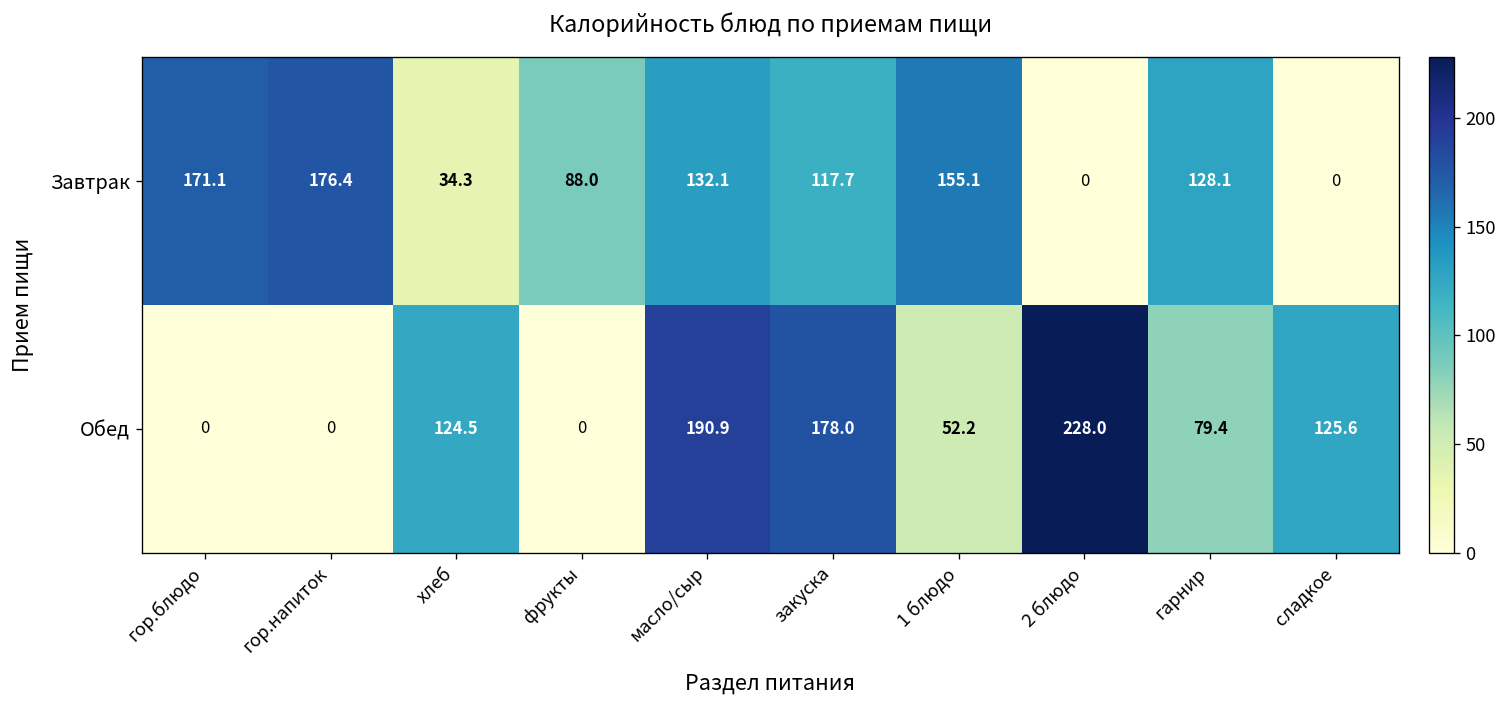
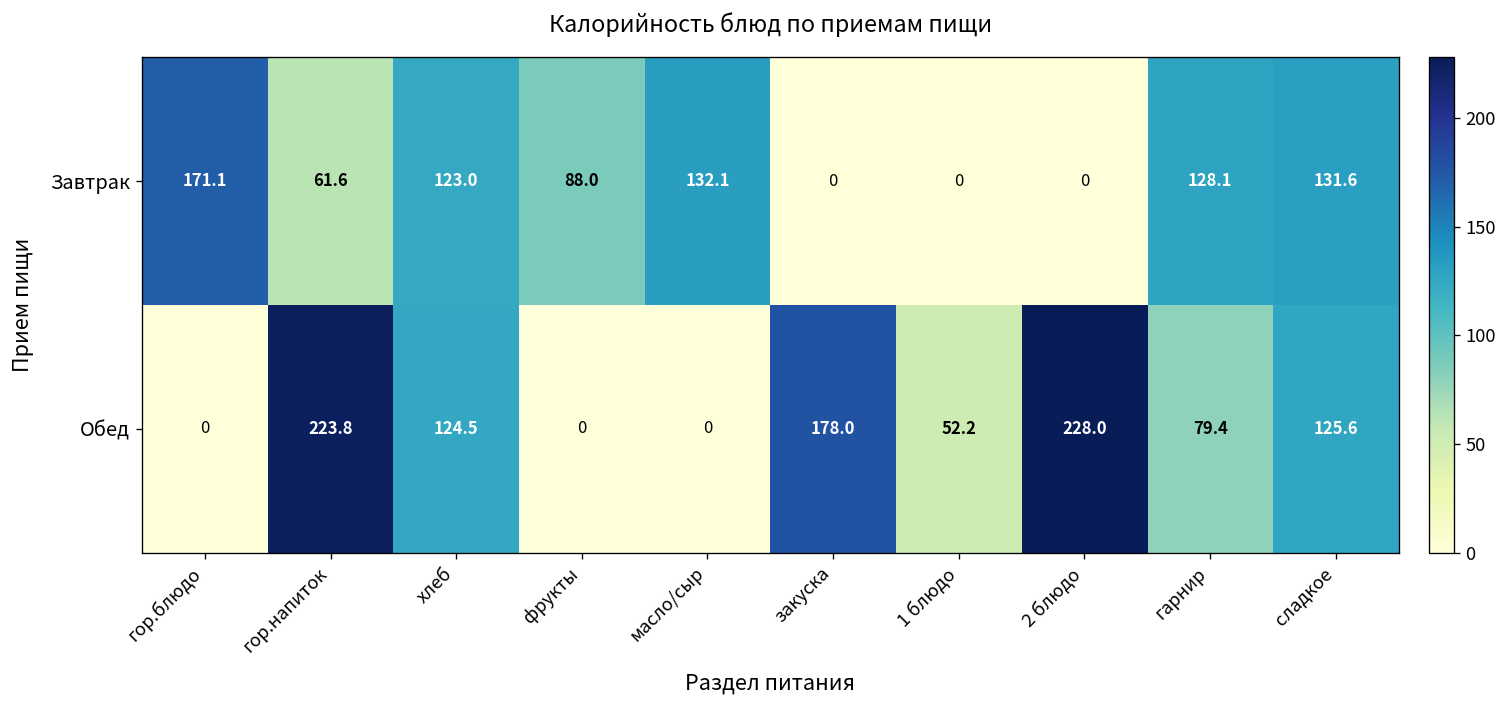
  {
    "Завтрак": {
      "гор.блюдо": 171.1,
-     "гор.напиток": 176.4,
-     "хлеб": 34.3,
+     "гор.напиток": 61.6,
+     "хлеб": 123.0,
      "фрукты": 88.0,
      "масло/сыр": 132.1,
-     "закуска": 117.7,
-     "1 блюдо": 155.1,
+     "закуска": 0,
+     "1 блюдо": 0,
      "2 блюдо": 0,
      "гарнир": 128.1,
-     "сладкое": 0
+     "сладкое": 131.6
    },
    "Обед": {
      "гор.блюдо": 0,
-     "гор.напиток": 0,
+     "гор.напиток": 223.8,
      "хлеб": 124.5,
      "фрукты": 0,
-     "масло/сыр": 190.9,
+     "масло/сыр": 0,
      "закуска": 178.0,
      "1 блюдо": 52.2,
      "2 блюдо": 228.0,
      "гарнир": 79.4,
      "сладкое": 125.6
    }
  }
